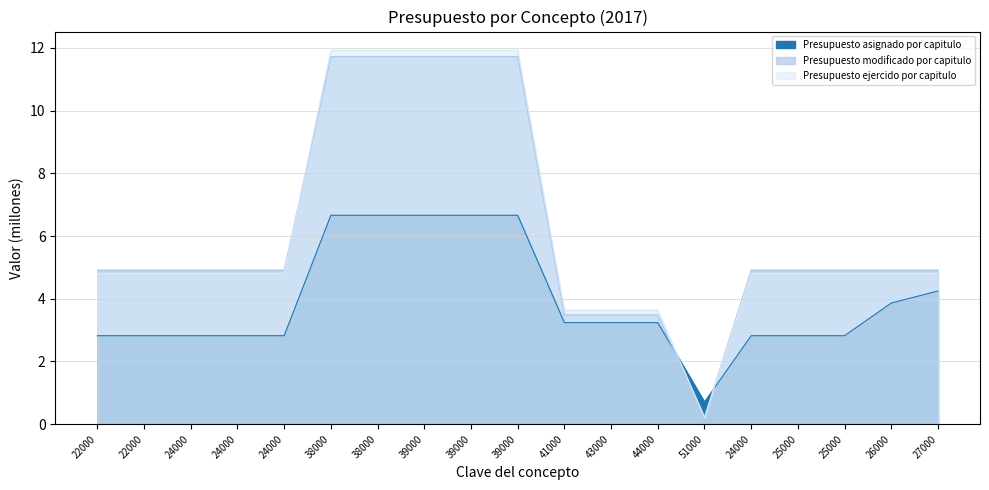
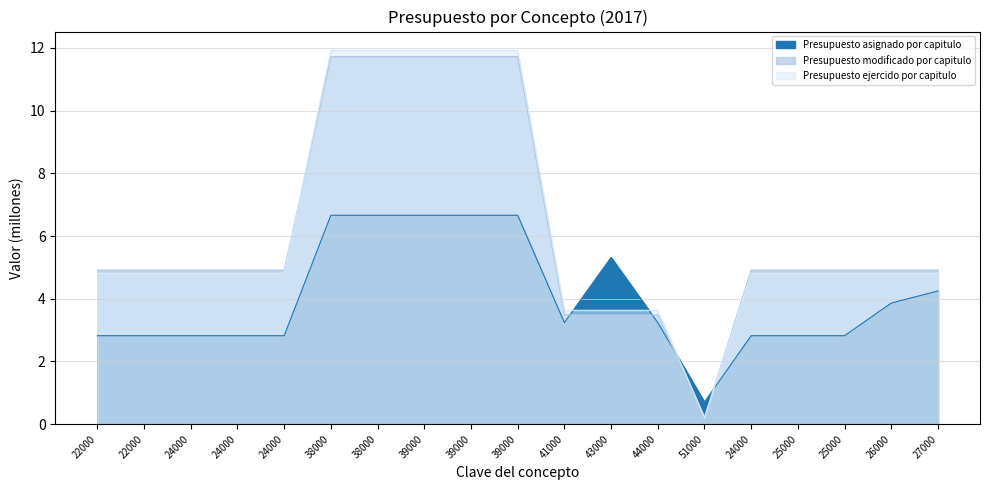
  {
    "Presupuesto asignado por capitulo": {
      "41000": 3.2,
-     "43000": 3.2,
+     "43000": 5.3,
      "44000": 3.2,
      "51000": 0.7,
      "26000": 3.9,
      "27000": 4.2
    }
  }
